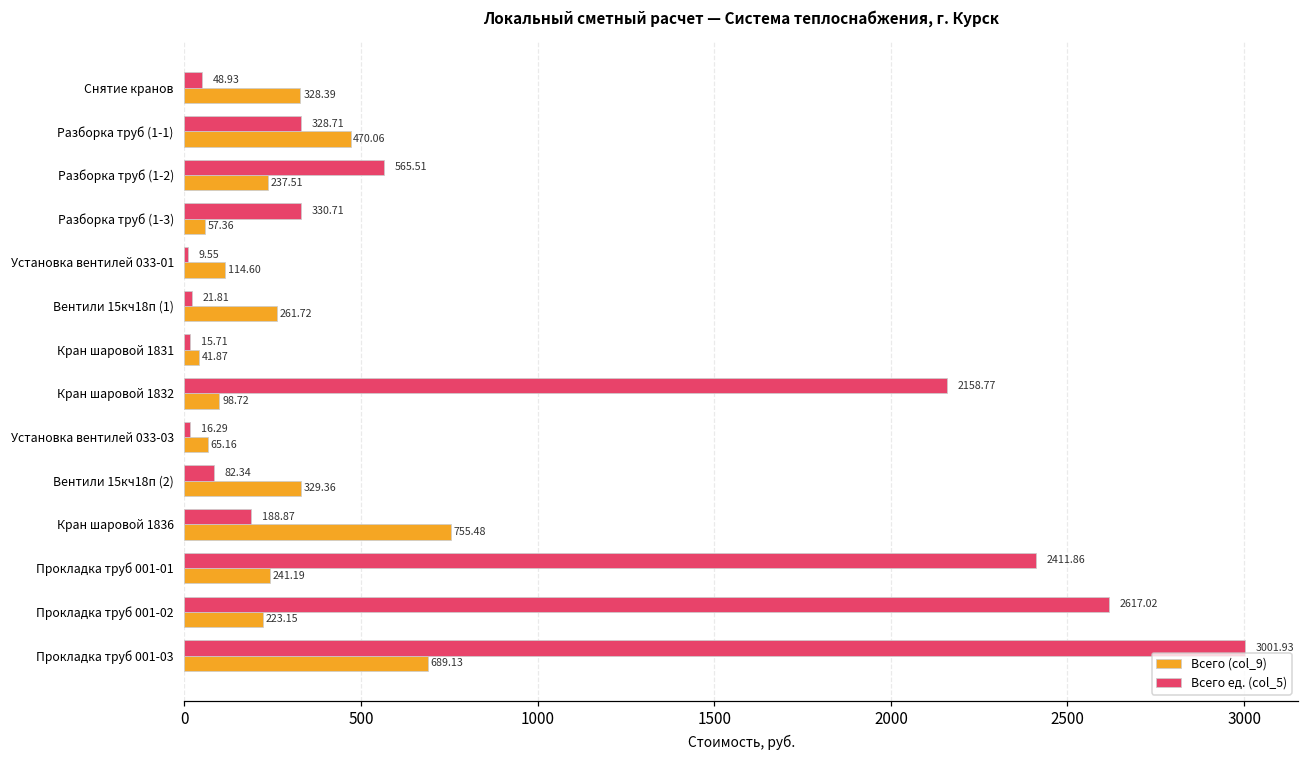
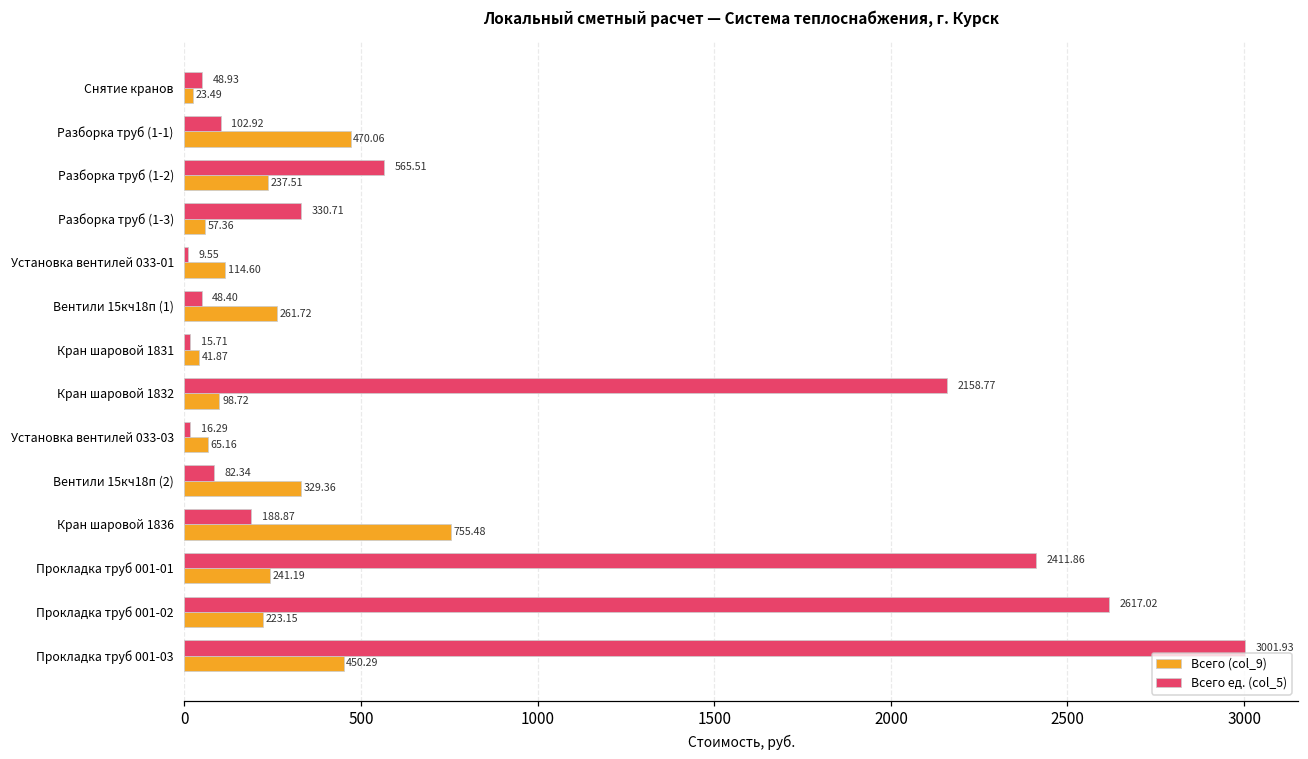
  {
    "Всего (col_9)": {
-     "Снятие кранов": 328.39,
+     "Снятие кранов": 23.49,
      "Разборка труб (1-1)": 470.06,
      "Разборка труб (1-2)": 237.51,
      "Разборка труб (1-3)": 57.36,
      "Установка вентилей 033-01": 114.60,
      "Вентили 15кч18п (1)": 261.72,
      "Кран шаровой 1831": 41.87,
      "Кран шаровой 1832": 98.72,
      "Установка вентилей 033-03": 65.16,
      "Вентили 15кч18п (2)": 329.36,
      "Кран шаровой 1836": 755.48,
      "Прокладка труб 001-01": 241.19,
      "Прокладка труб 001-02": 223.15,
-     "Прокладка труб 001-03": 689.13
+     "Прокладка труб 001-03": 450.29
    },
    "Всего ед. (col_5)": {
      "Снятие кранов": 48.93,
-     "Разборка труб (1-1)": 328.71,
+     "Разборка труб (1-1)": 102.92,
      "Разборка труб (1-2)": 565.51,
      "Разборка труб (1-3)": 330.71,
      "Установка вентилей 033-01": 9.55,
-     "Вентили 15кч18п (1)": 21.81,
+     "Вентили 15кч18п (1)": 48.40,
      "Кран шаровой 1831": 15.71,
      "Кран шаровой 1832": 2158.77,
      "Установка вентилей 033-03": 16.29,
      "Вентили 15кч18п (2)": 82.34,
      "Кран шаровой 1836": 188.87,
      "Прокладка труб 001-01": 2411.86,
      "Прокладка труб 001-02": 2617.02,
      "Прокладка труб 001-03": 3001.93
    }
  }
